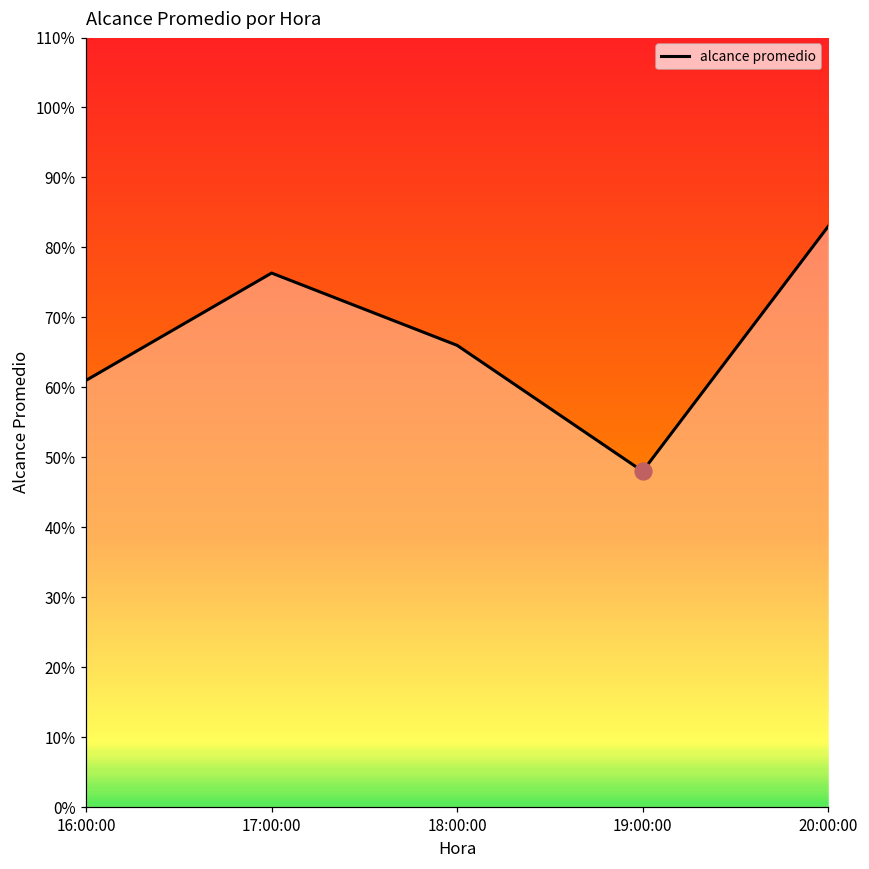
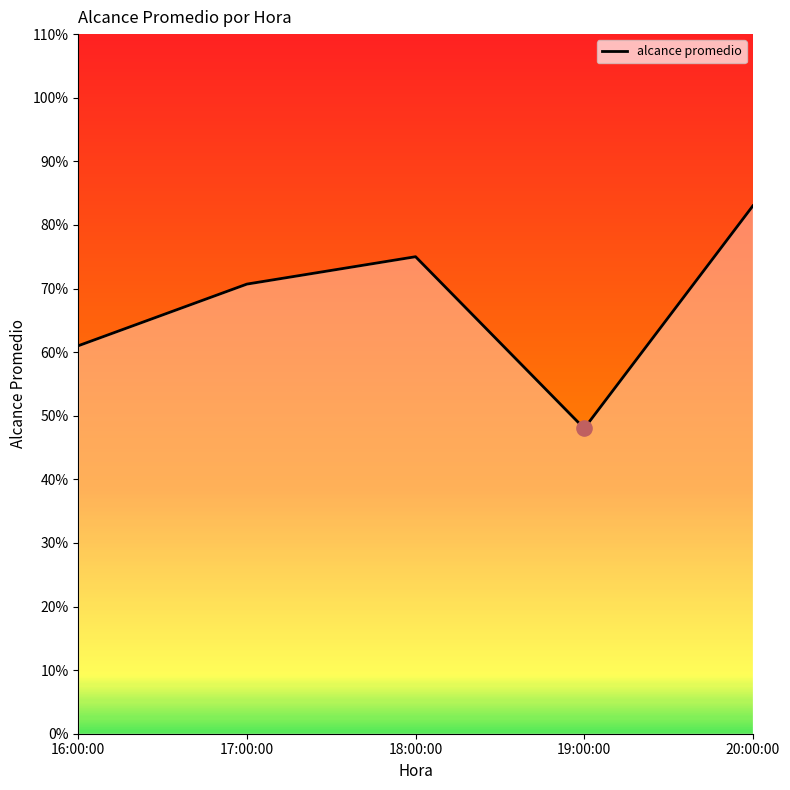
  {
    "alcance promedio": {
      "16:00:00": "61%",
-     "17:00:00": "76%",
-     "18:00:00": "66%",
+     "17:00:00": "71%",
+     "18:00:00": "75%",
      "20:00:00": "83%"
    }
  }
